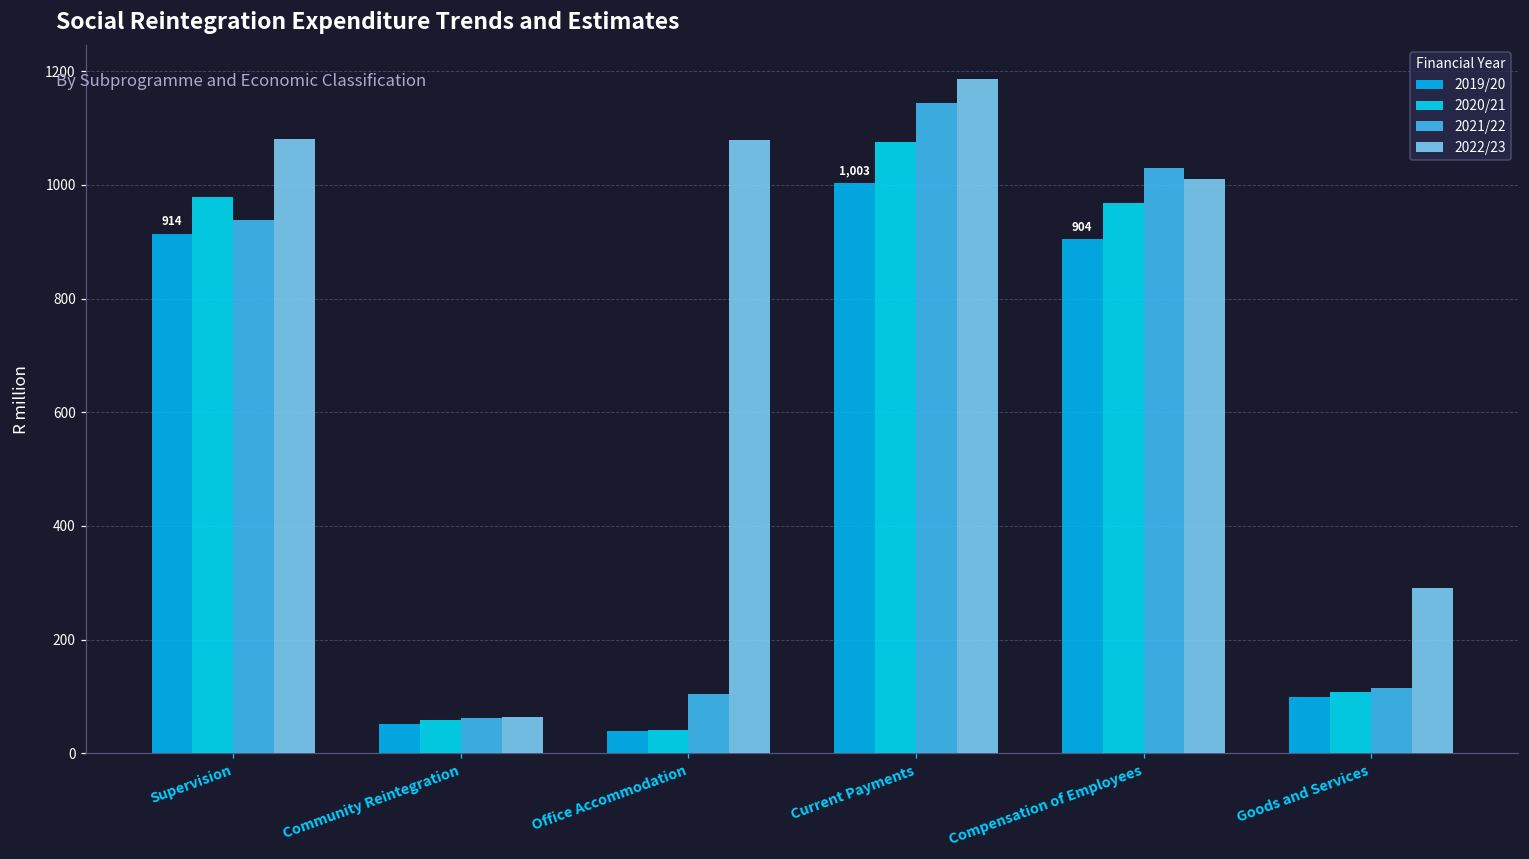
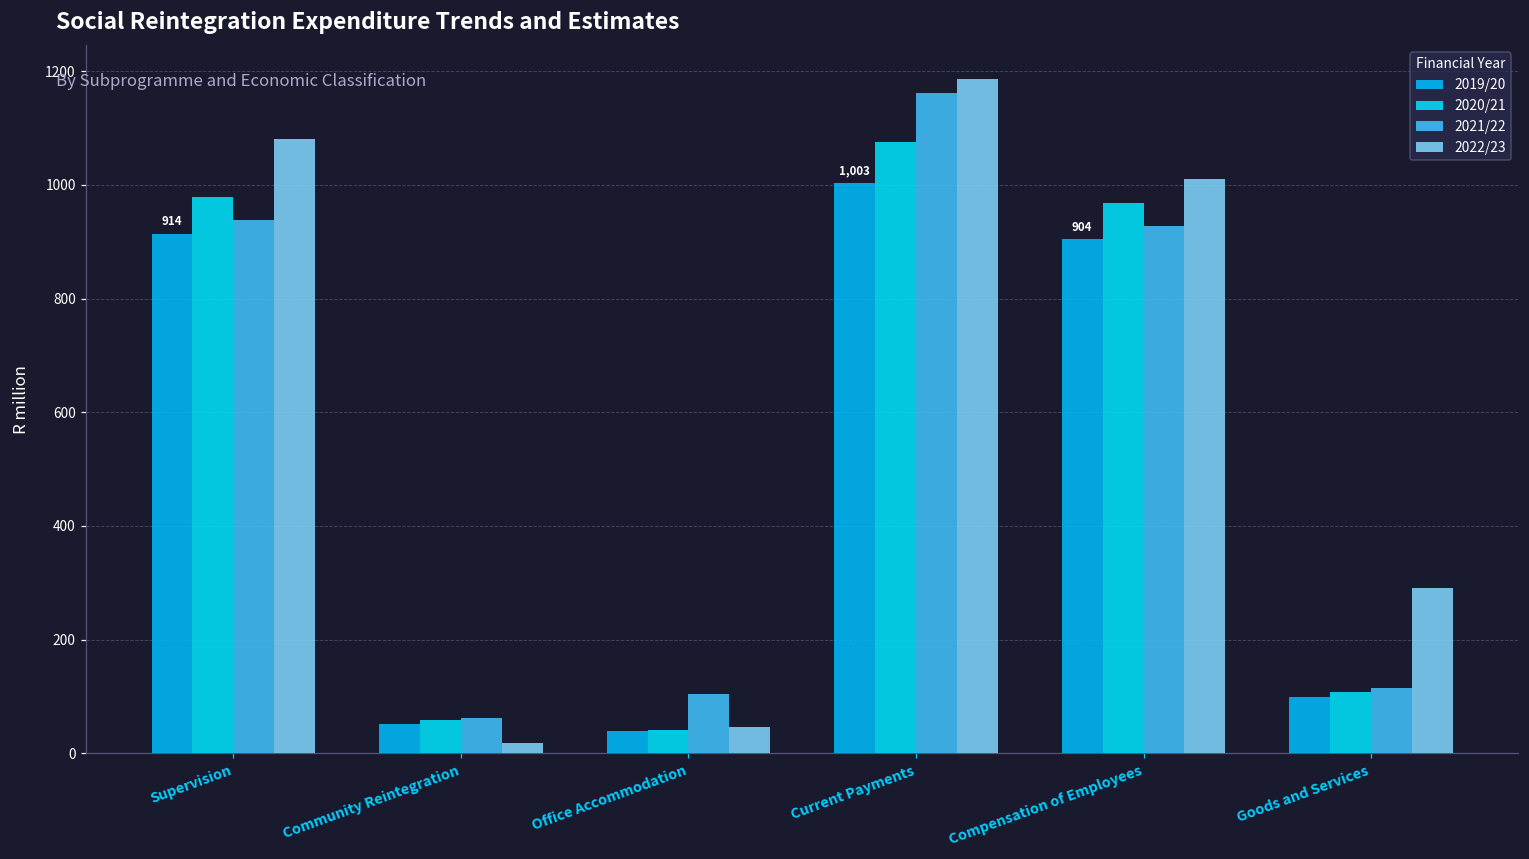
  {
    "2021/22": {
      "Supervision": 940,
      "Community Reintegration": 60,
      "Office Accommodation": 100,
-     "Current Payments": 1140,
-     "Compensation of Employees": 1030,
+     "Current Payments": 1160,
+     "Compensation of Employees": 930,
      "Goods and Services": 110
    },
    "2022/23": {
      "Supervision": 1080,
-     "Community Reintegration": 60,
-     "Office Accommodation": 1080,
+     "Community Reintegration": 20,
+     "Office Accommodation": 50,
      "Current Payments": 1190,
      "Compensation of Employees": 1010,
      "Goods and Services": 290
    }
  }
